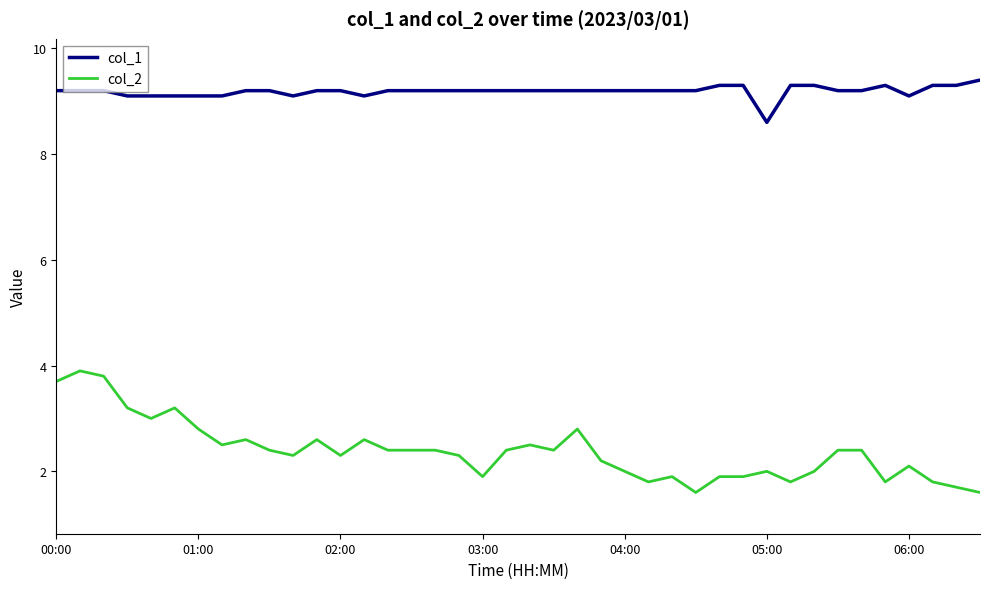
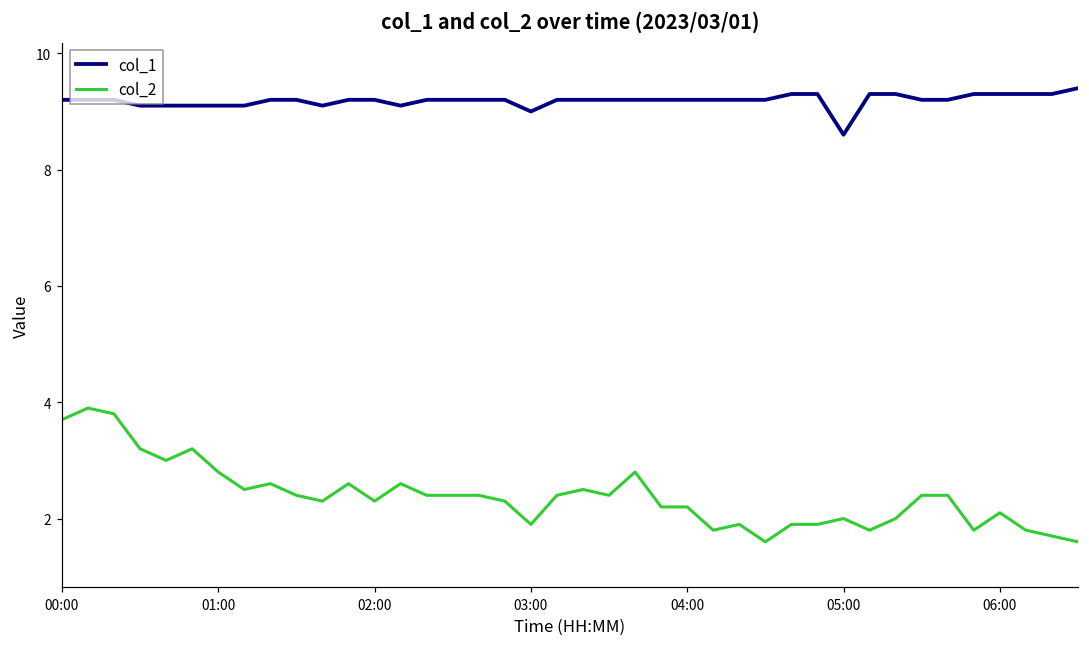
  {
    "col_1": {
      "00:00": 9.2,
      "01:00": 9.1,
      "02:00": 9.2,
-     "03:00": 9.2,
+     "03:00": 9.0,
      "04:00": 9.2,
      "05:00": 8.6,
-     "06:00": 9.1
+     "06:00": 9.3
    },
    "col_2": {
      "00:00": 3.7,
      "01:00": 2.8,
      "02:00": 2.3,
      "03:00": 1.9,
-     "04:00": 2.0,
+     "04:00": 2.2,
      "05:00": 2.0,
      "06:00": 2.1
    }
  }
